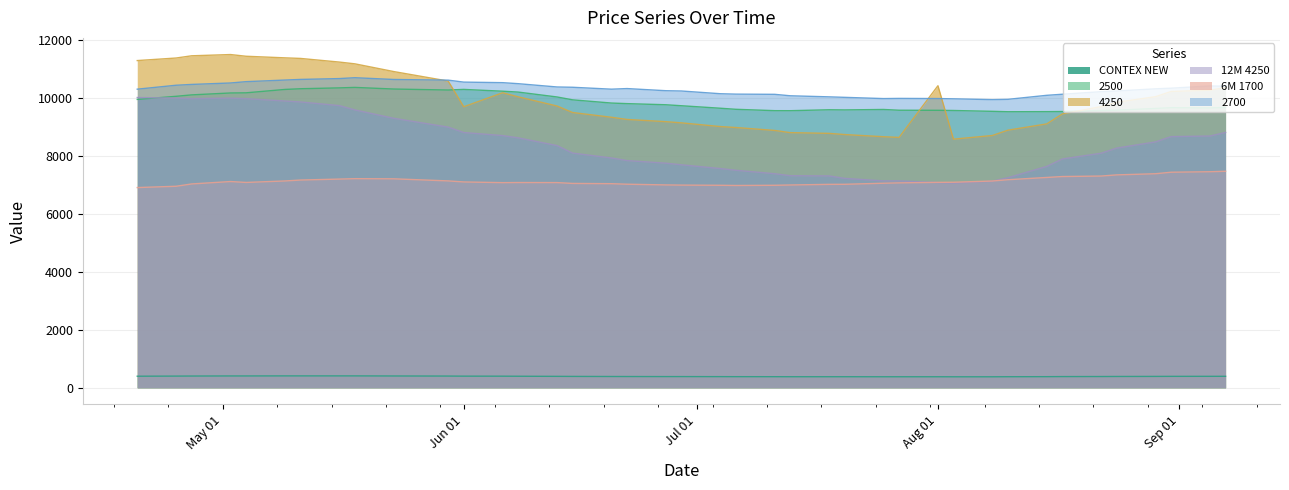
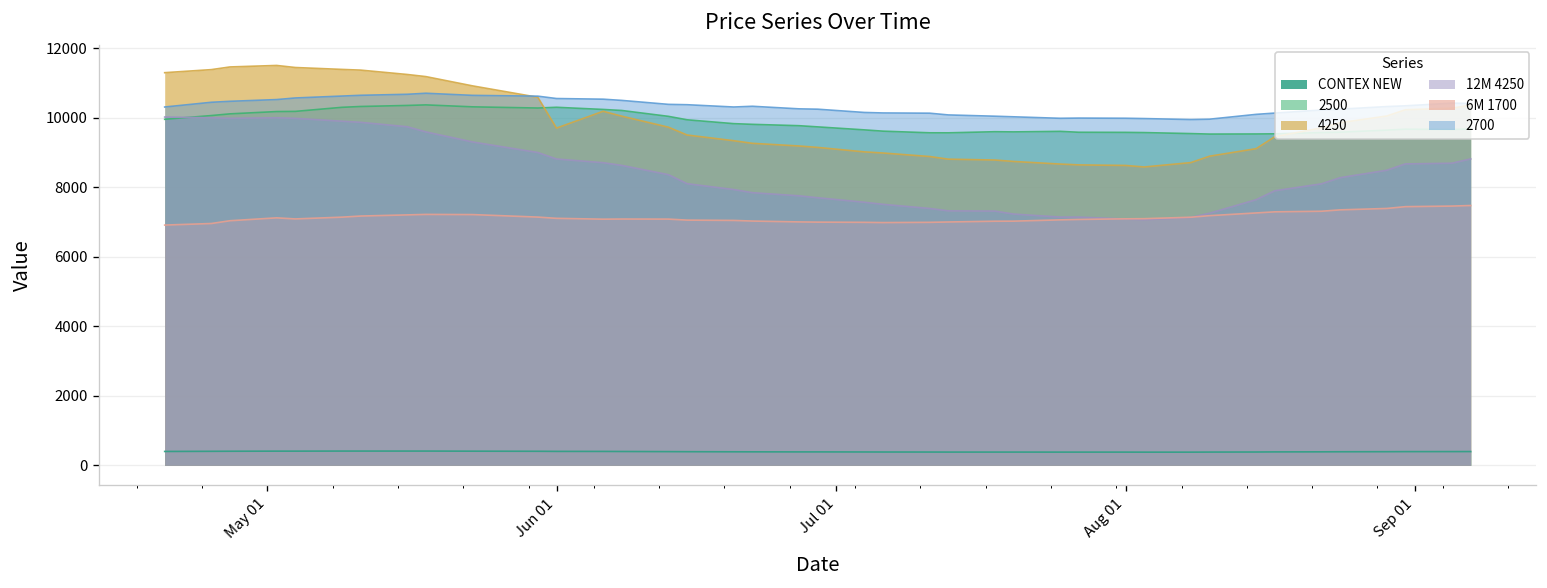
  {
    "4250": {
      "Jun 01": 9700,
-     "Aug 01": 10400
+     "Aug 01": 8600
    },
    "6M 1700": {
      "Jun 01": 7100
    }
  }
